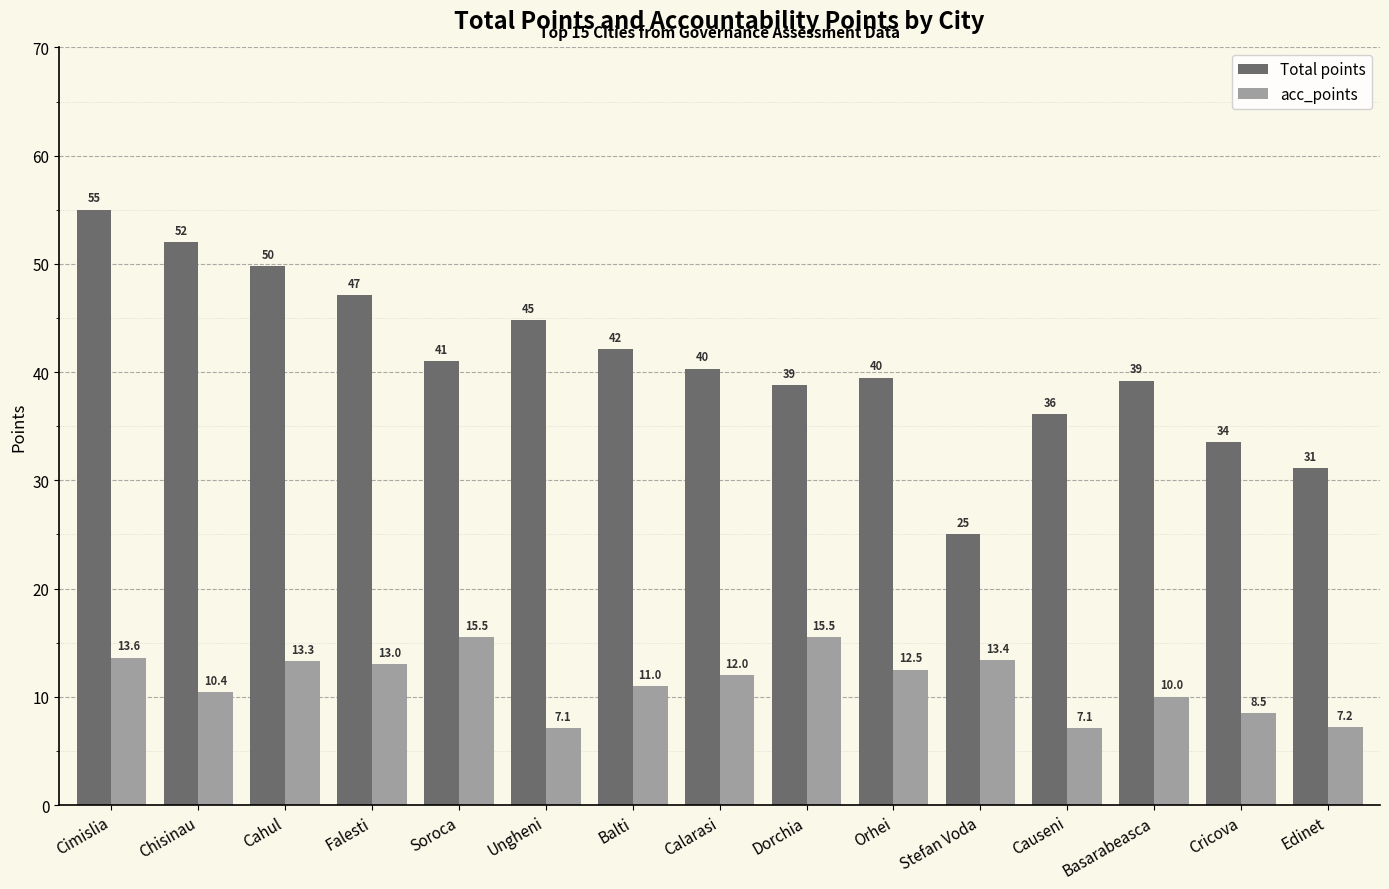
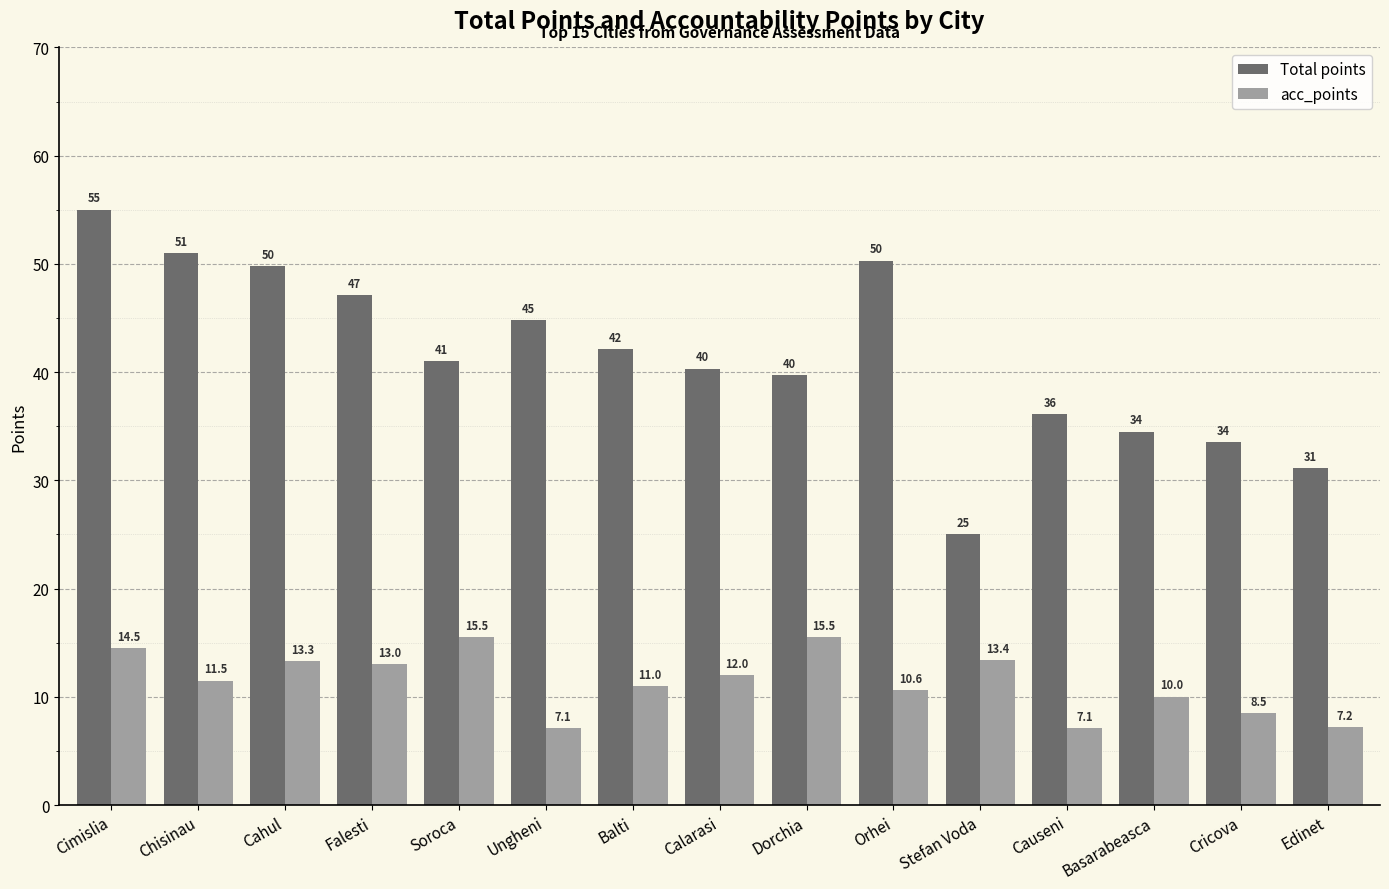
  {
    "Total points": {
      "Cimislia": 55,
-     "Chisinau": 52,
+     "Chisinau": 51,
      "Cahul": 50,
      "Falesti": 47,
      "Soroca": 41,
      "Ungheni": 45,
      "Balti": 42,
      "Calarasi": 40,
-     "Dorchia": 39,
-     "Orhei": 40,
+     "Dorchia": 40,
+     "Orhei": 50,
      "Stefan Voda": 25,
      "Causeni": 36,
-     "Basarabeasca": 39,
+     "Basarabeasca": 34,
      "Cricova": 34,
      "Edinet": 31
    },
    "acc_points": {
-     "Cimislia": 13.6,
-     "Chisinau": 10.4,
+     "Cimislia": 14.5,
+     "Chisinau": 11.5,
      "Cahul": 13.3,
      "Falesti": 13.0,
      "Soroca": 15.5,
      "Ungheni": 7.1,
      "Balti": 11.0,
      "Calarasi": 12.0,
      "Dorchia": 15.5,
-     "Orhei": 12.5,
+     "Orhei": 10.6,
      "Stefan Voda": 13.4,
      "Causeni": 7.1,
      "Basarabeasca": 10.0,
      "Cricova": 8.5,
      "Edinet": 7.2
    }
  }
